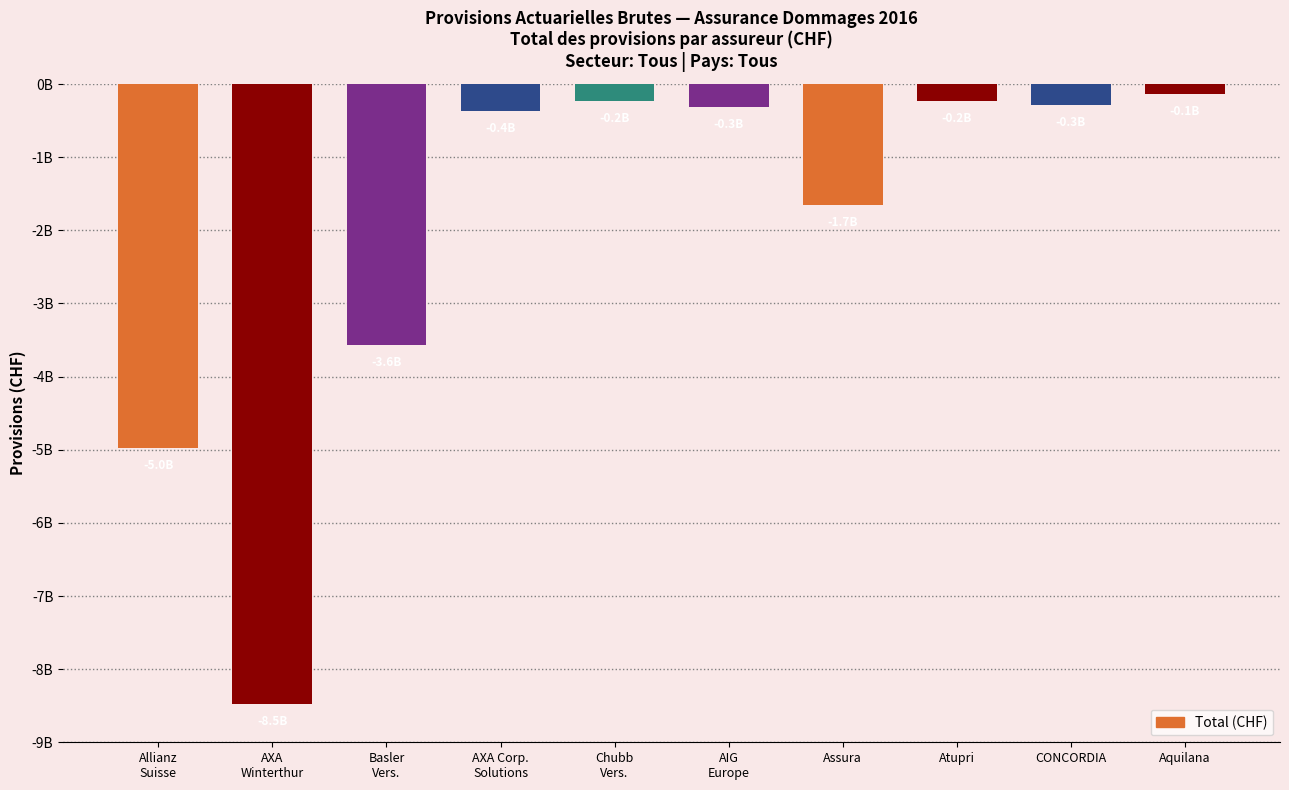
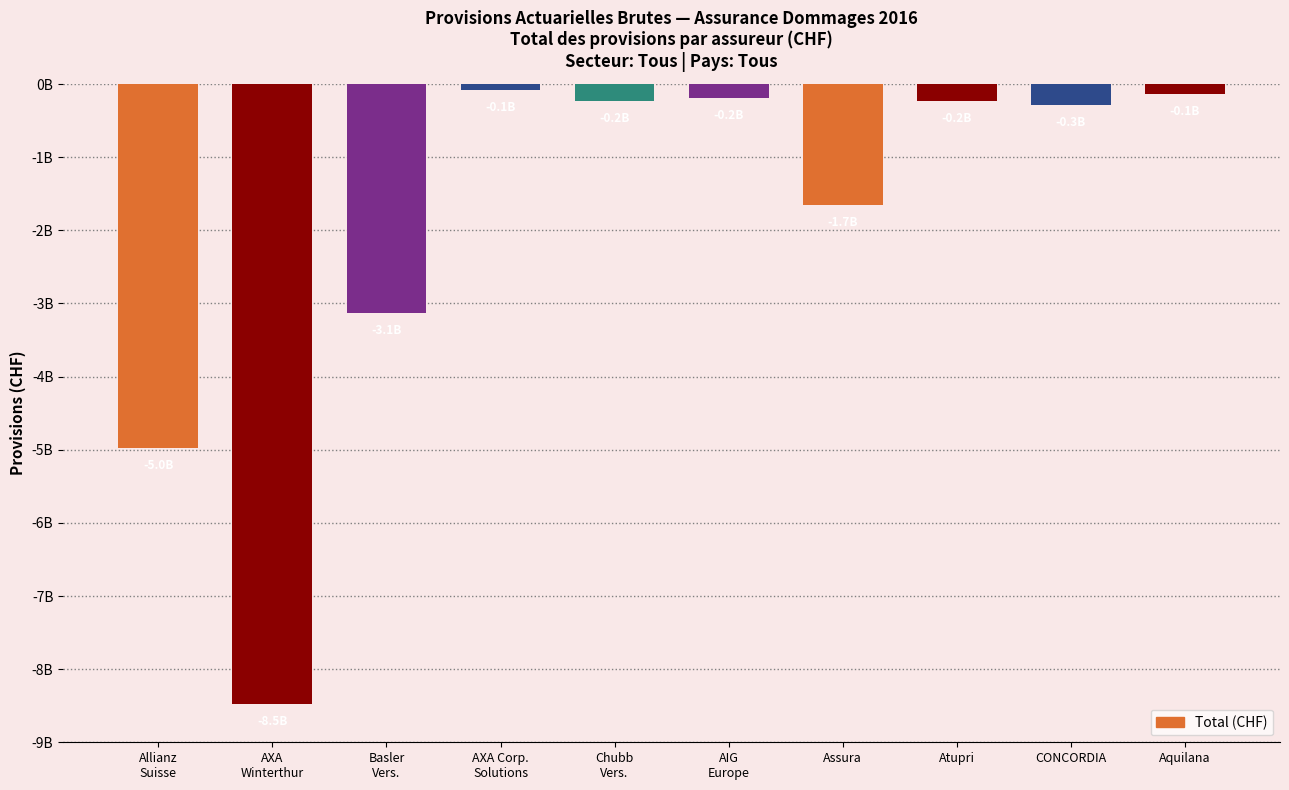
  {
    "Allianz Suisse": -5000000000,
    "AXA Winterthur": -8500000000,
-   "Basler Vers.": -3600000000,
-   "AXA Corp. Solutions": -400000000,
+   "Basler Vers.": -3100000000,
+   "AXA Corp. Solutions": -100000000,
    "Chubb Vers.": -200000000,
-   "AIG Europe": -300000000,
+   "AIG Europe": -200000000,
    "Assura": -1700000000,
    "Atupri": -200000000,
    "CONCORDIA": -300000000,
    "Aquilana": -100000000
  }
